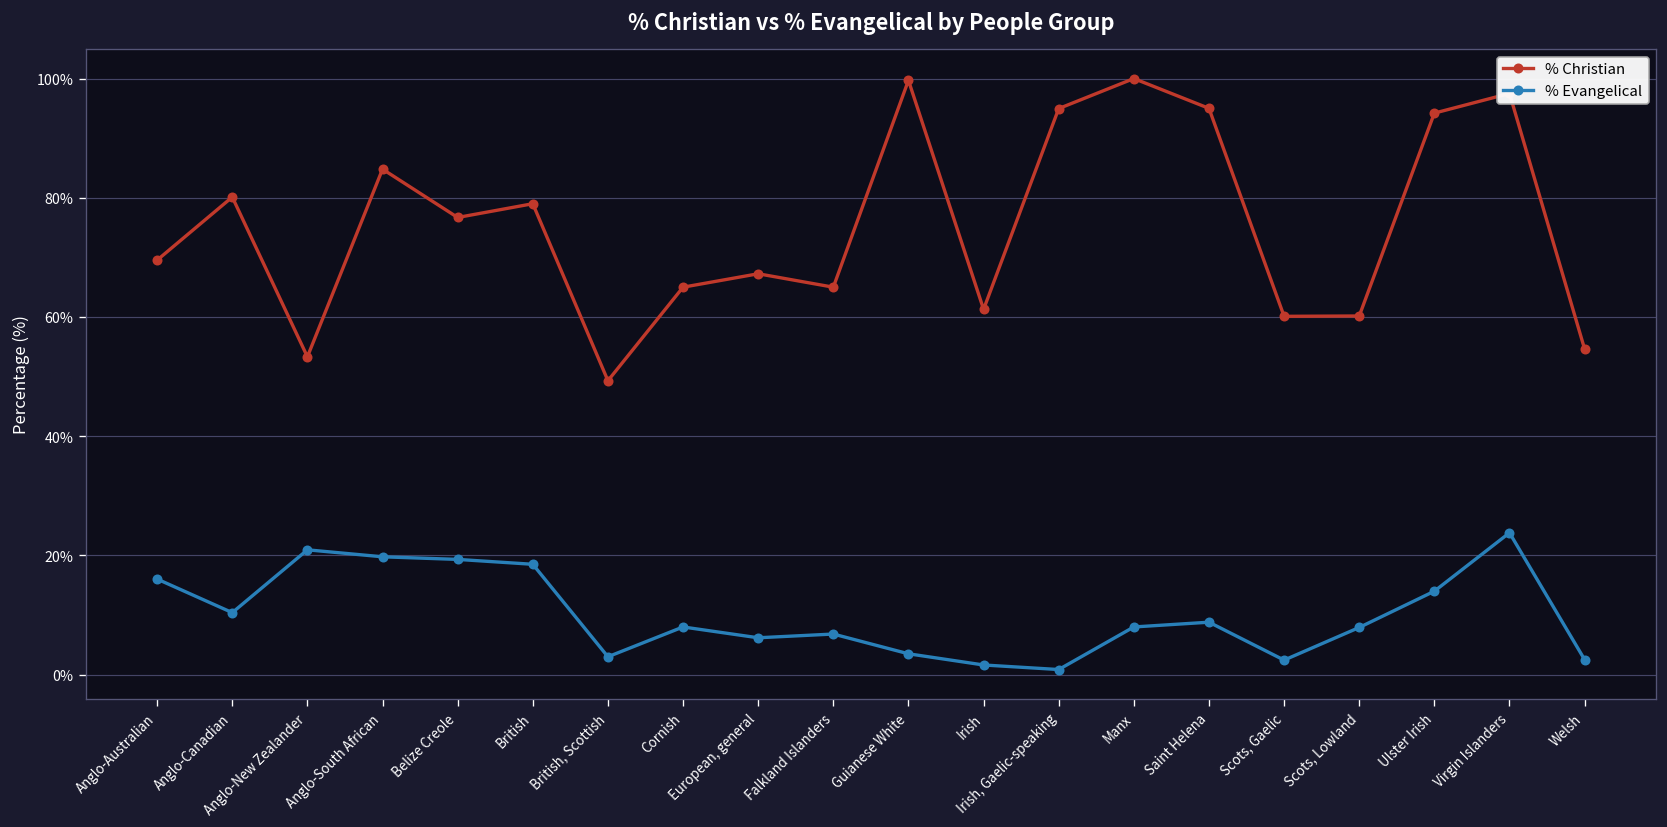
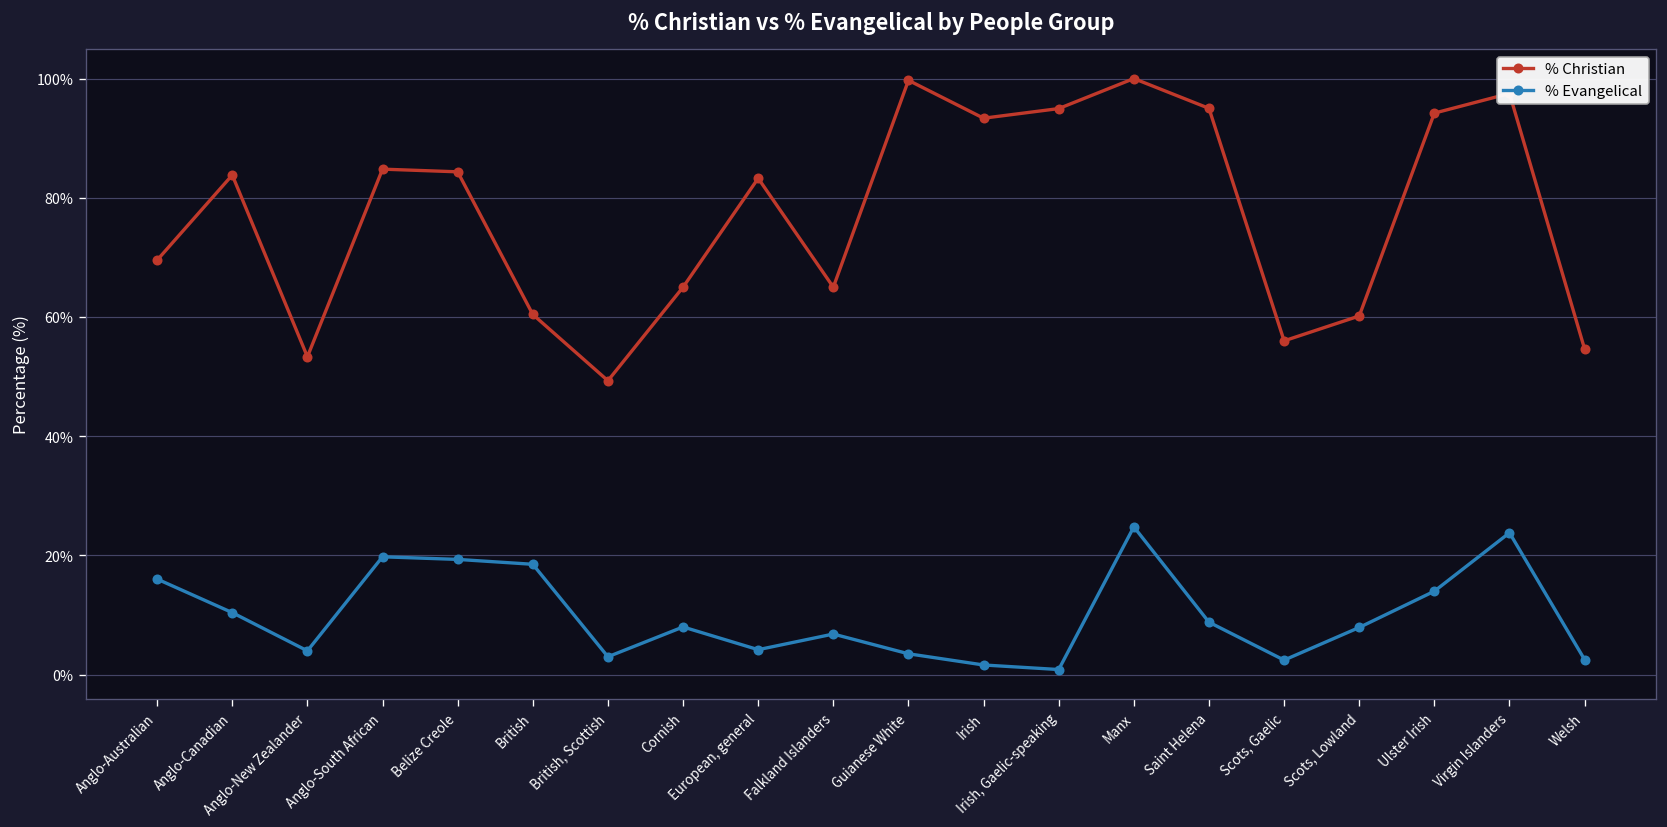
  {
    "% Christian": {
      "Anglo-Australian": "70%",
-     "Anglo-Canadian": "80%",
+     "Anglo-Canadian": "84%",
      "Anglo-New Zealander": "53%",
      "Anglo-South African": "85%",
-     "Belize Creole": "77%",
-     "British": "79%",
+     "Belize Creole": "84%",
+     "British": "60%",
      "British, Scottish": "49%",
      "Cornish": "65%",
-     "European, general": "67%",
+     "European, general": "83%",
      "Falkland Islanders": "65%",
      "Guianese White": "100%",
-     "Irish": "61%",
+     "Irish": "93%",
      "Irish, Gaelic-speaking": "95%",
      "Manx": "100%",
      "Saint Helena": "95%",
-     "Scots, Gaelic": "60%",
+     "Scots, Gaelic": "56%",
      "Scots, Lowland": "60%",
      "Ulster Irish": "94%",
      "Welsh": "55%"
    },
    "% Evangelical": {
      "Anglo-Australian": "16%",
      "Anglo-Canadian": "10%",
-     "Anglo-New Zealander": "21%",
+     "Anglo-New Zealander": "4%",
      "Anglo-South African": "20%",
      "Belize Creole": "19%",
      "British": "19%",
      "British, Scottish": "3%",
      "Cornish": "8%",
-     "European, general": "6%",
+     "European, general": "4%",
      "Falkland Islanders": "7%",
      "Guianese White": "4%",
      "Irish": "2%",
      "Irish, Gaelic-speaking": "1%",
-     "Manx": "8%",
+     "Manx": "25%",
      "Saint Helena": "9%",
      "Scots, Gaelic": "2%",
      "Scots, Lowland": "8%",
      "Ulster Irish": "14%",
      "Virgin Islanders": "24%",
      "Welsh": "3%"
    }
  }
